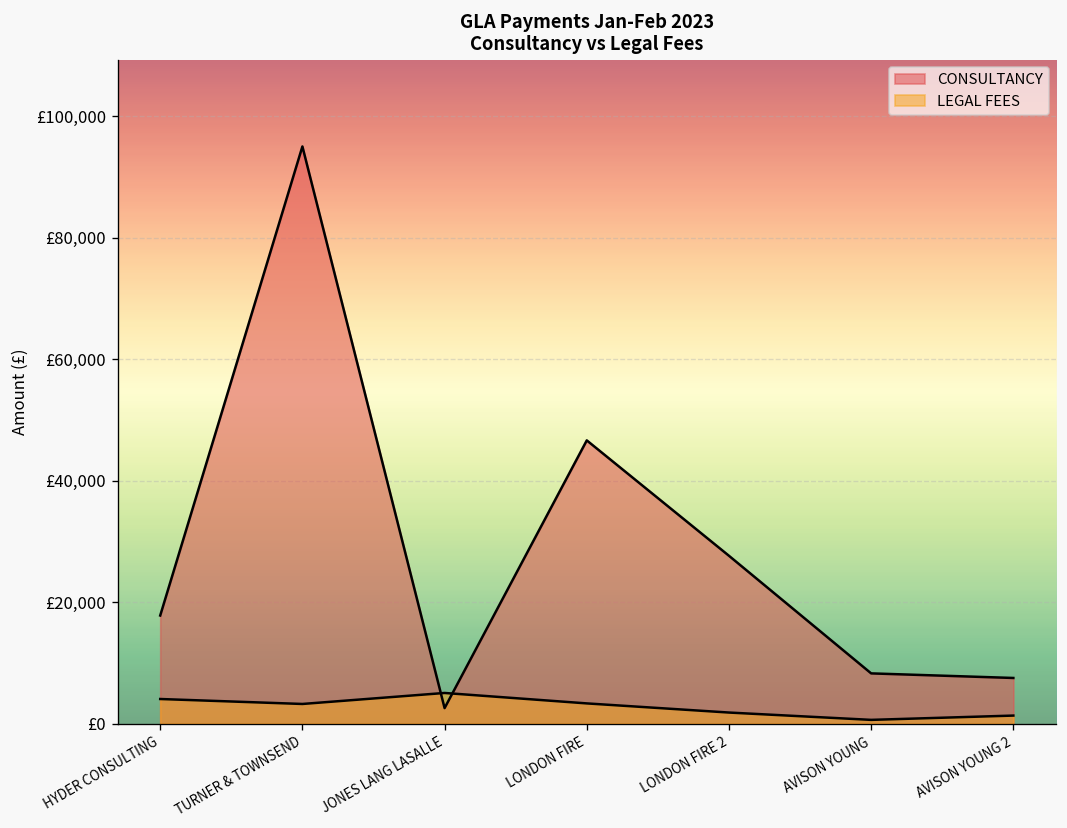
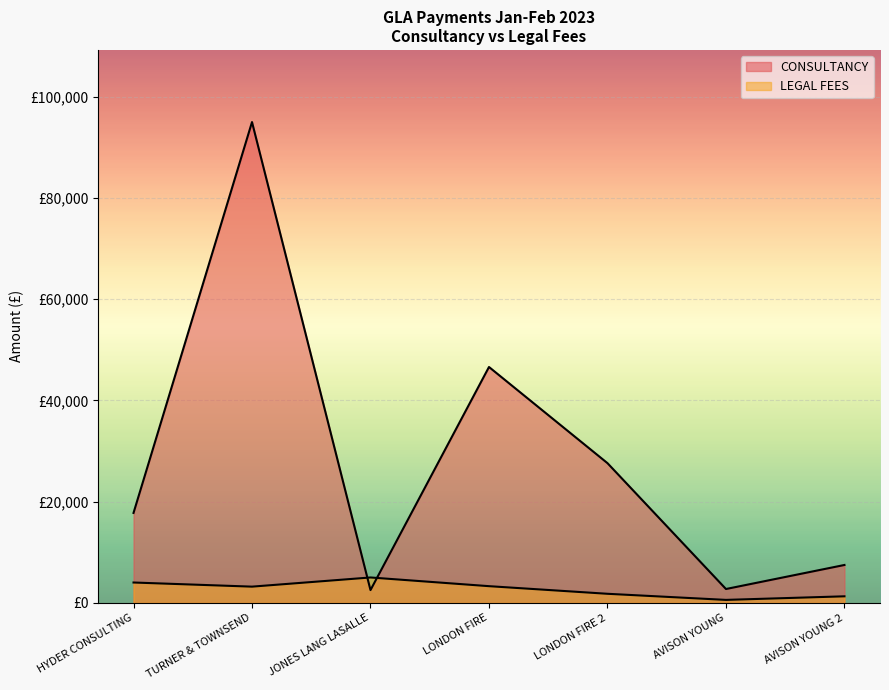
  {
    "CONSULTANCY": {
      "HYDER CONSULTING": "£18,000",
      "TURNER & TOWNSEND": "£95,000",
      "JONES LANG LASALLE": "£3,000",
      "LONDON FIRE": "£47,000",
      "LONDON FIRE 2": "£28,000",
-     "AVISON YOUNG": "£8,000",
+     "AVISON YOUNG": "£3,000",
      "AVISON YOUNG 2": "£8,000"
    },
    "LEGAL FEES": {
      "HYDER CONSULTING": "£4,000",
      "TURNER & TOWNSEND": "£3,000",
      "JONES LANG LASALLE": "£5,000",
      "LONDON FIRE": "£3,000",
      "LONDON FIRE 2": "£2,000",
      "AVISON YOUNG": "£1,000",
      "AVISON YOUNG 2": "£1,000"
    }
  }
